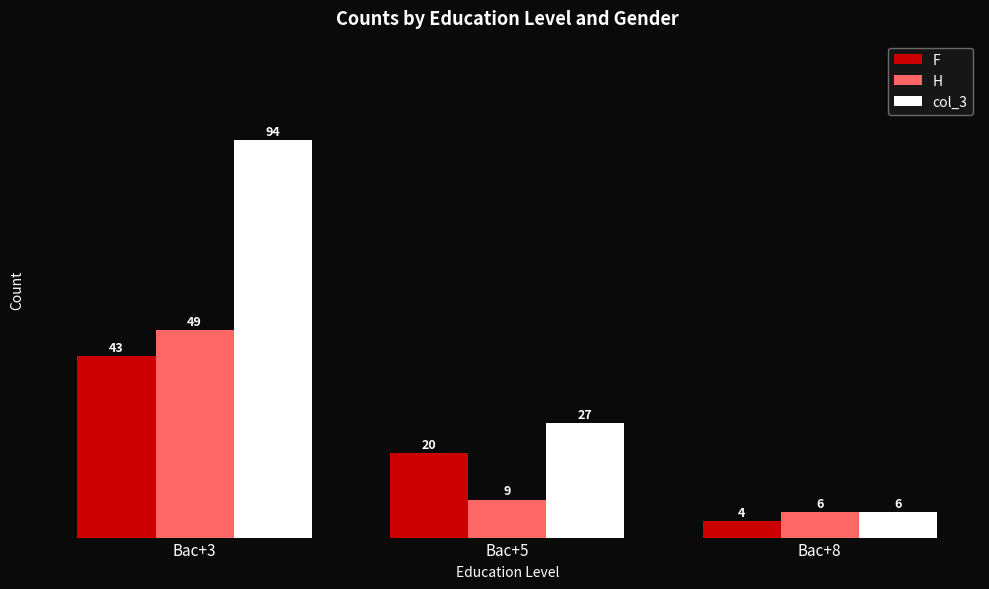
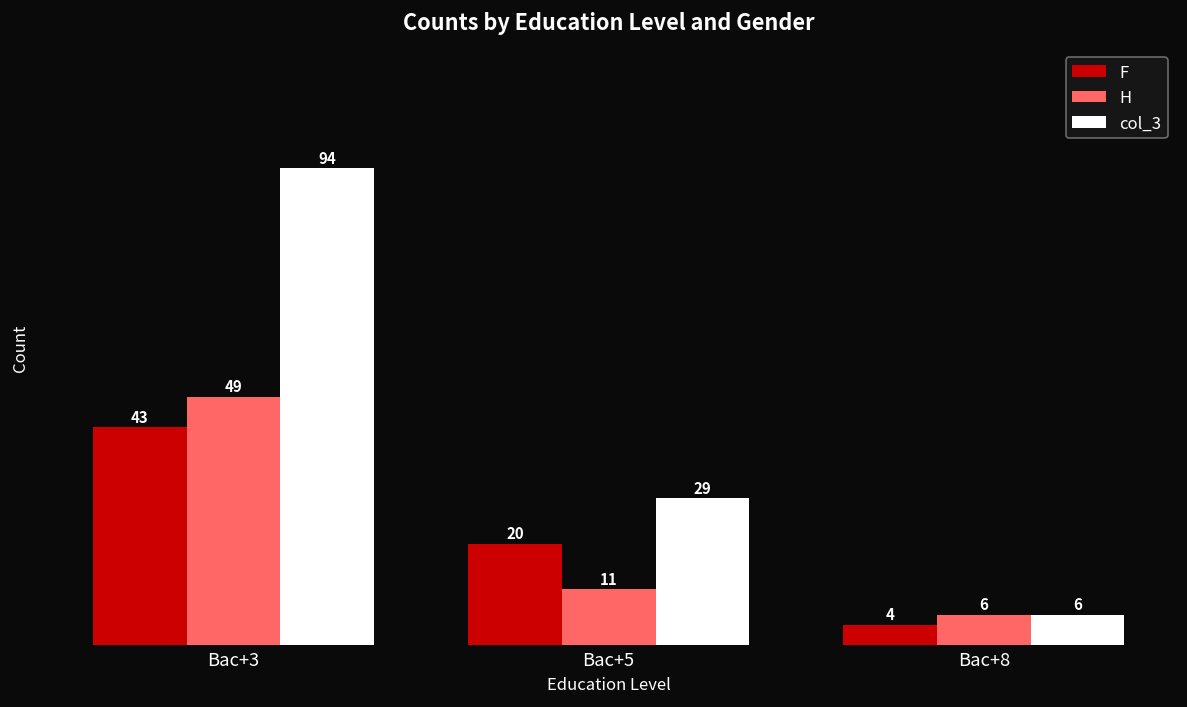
  {
    "F": {
      "Bac+3": 43,
      "Bac+5": 20,
      "Bac+8": 4
    },
    "H": {
      "Bac+3": 49,
-     "Bac+5": 9,
+     "Bac+5": 11,
      "Bac+8": 6
    },
    "col_3": {
      "Bac+3": 94,
-     "Bac+5": 27,
+     "Bac+5": 29,
      "Bac+8": 6
    }
  }
